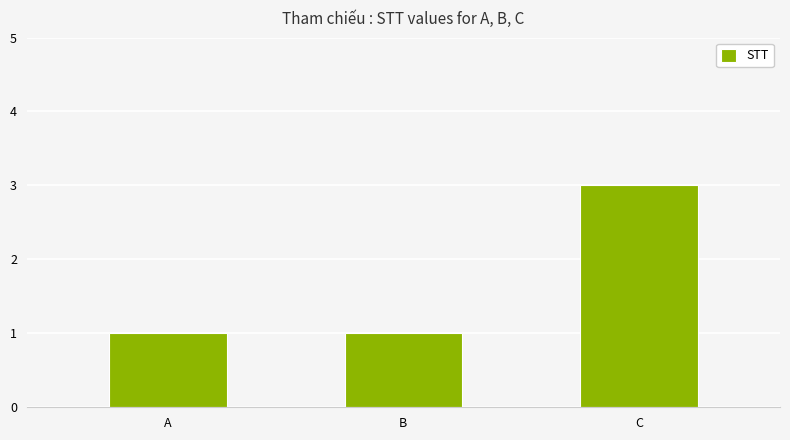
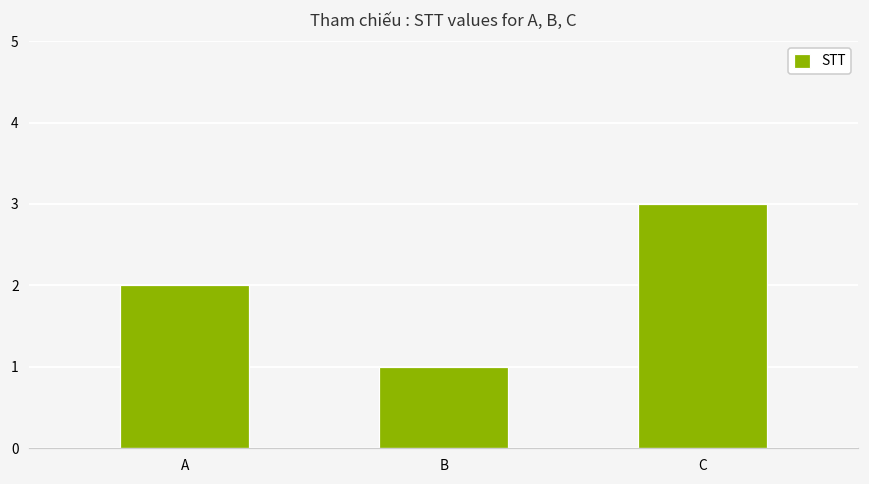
  {
-   "A": 1,
+   "A": 2,
    "B": 1,
    "C": 3
  }
